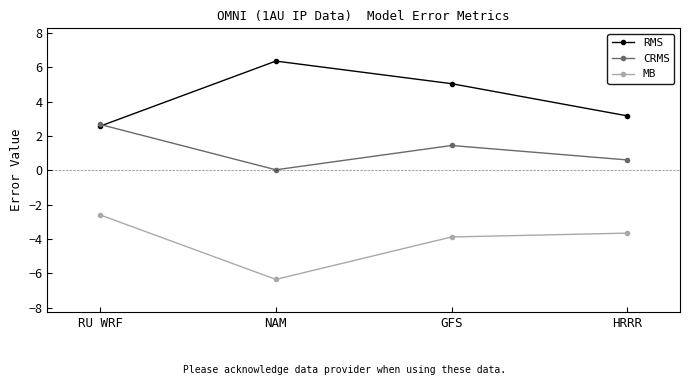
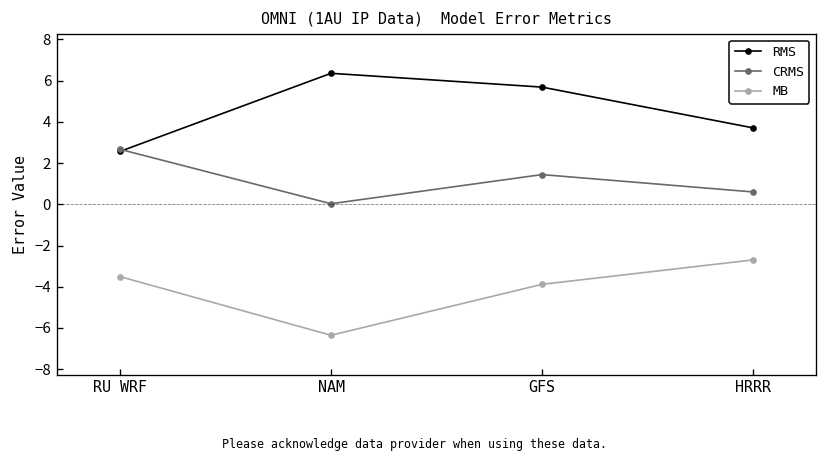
  {
    "RMS": {
      "NAM": 6.4,
-     "GFS": 5.0,
-     "HRRR": 3.2
+     "GFS": 5.7,
+     "HRRR": 3.7
    },
    "CRMS": {
      "NAM": 0.0,
      "GFS": 1.4,
      "HRRR": 0.6
    },
    "MB": {
-     "RU WRF": -2.6,
+     "RU WRF": -3.5,
      "NAM": -6.4,
      "GFS": -3.9,
-     "HRRR": -3.7
+     "HRRR": -2.7
    }
  }
